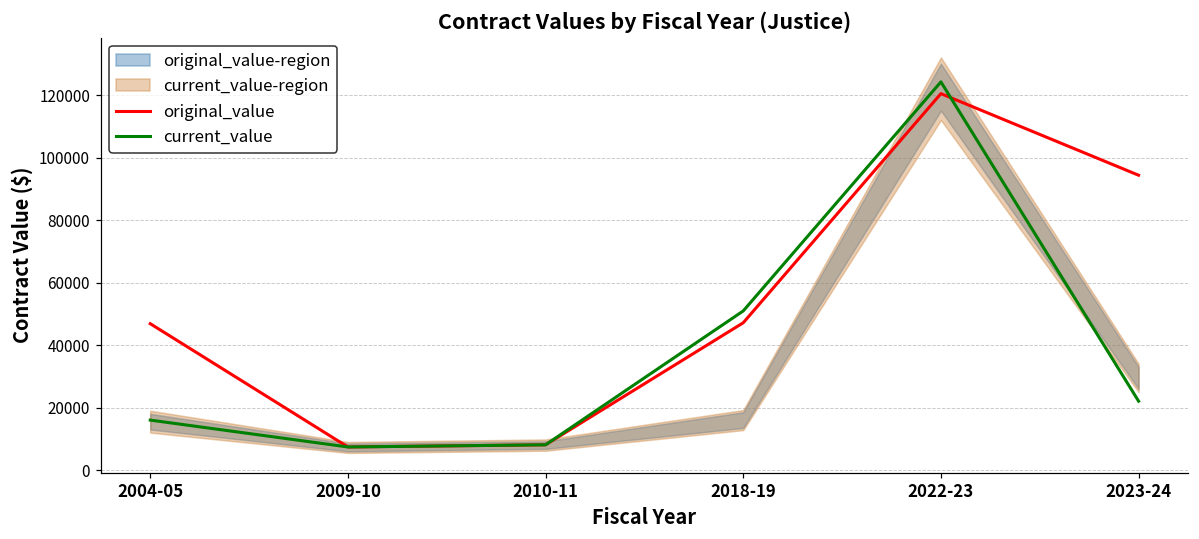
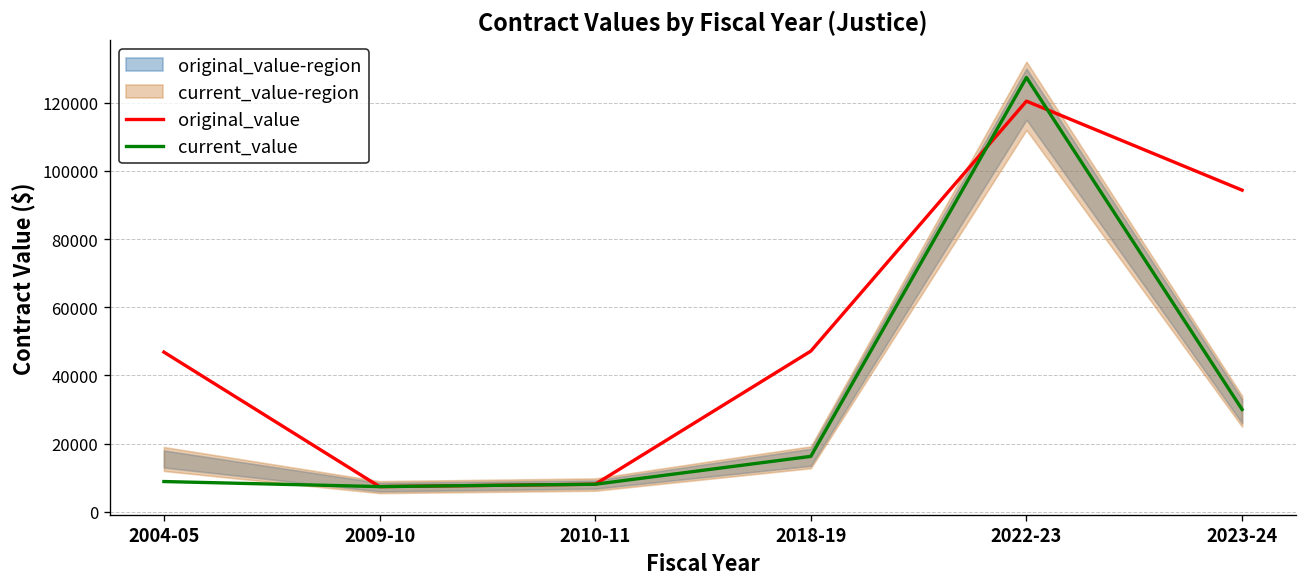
  {
    "original_value": {
      "2004-05": 47000,
      "2018-19": 47000,
      "2022-23": 120000,
      "2023-24": 94000
    },
    "current_value": {
-     "2004-05": 16000,
-     "2018-19": 51000,
-     "2022-23": 124000,
-     "2023-24": 22000
+     "2004-05": 9000,
+     "2018-19": 16000,
+     "2022-23": 127000,
+     "2023-24": 30000
    }
  }
